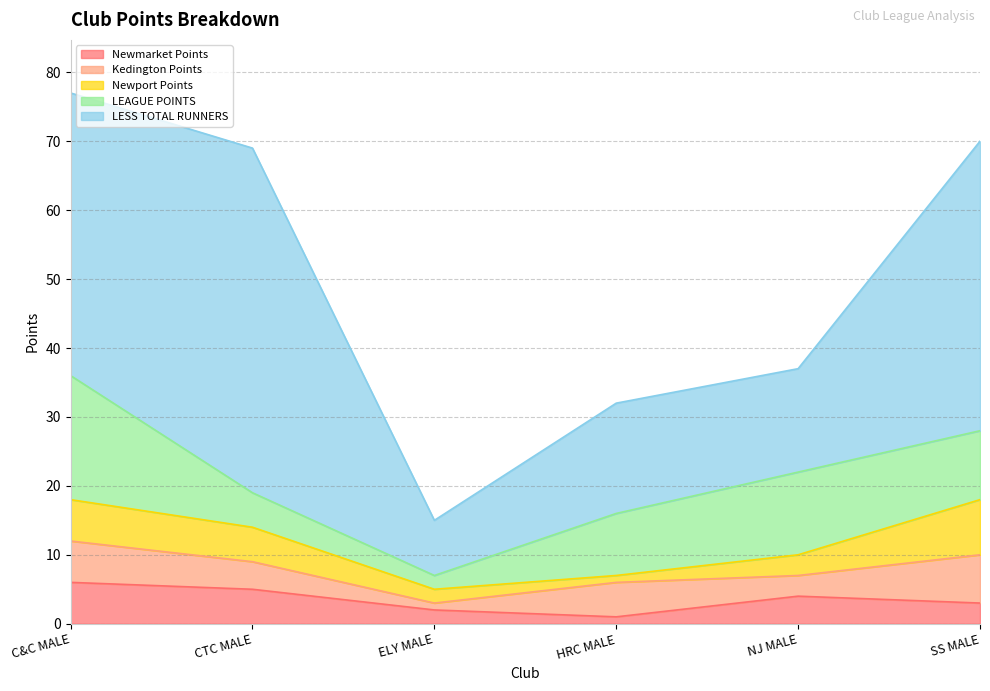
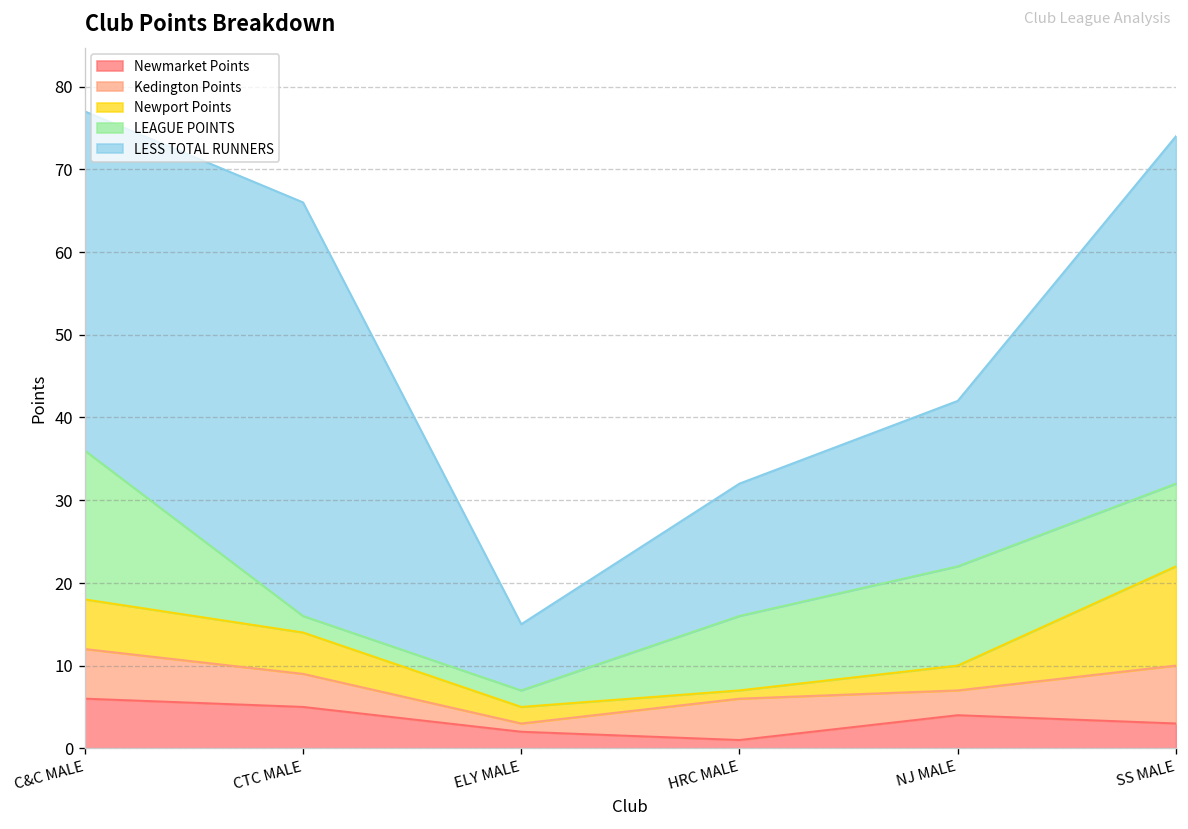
  {
    "Newport Points": {
      "C&C MALE": 6,
      "CTC MALE": 5,
      "ELY MALE": 2,
      "HRC MALE": 1,
      "NJ MALE": 3,
-     "SS MALE": 8
+     "SS MALE": 12
    },
    "LEAGUE POINTS": {
      "C&C MALE": 18,
-     "CTC MALE": 5,
+     "CTC MALE": 2,
      "ELY MALE": 2,
      "HRC MALE": 9,
      "NJ MALE": 12,
      "SS MALE": 10
    },
    "LESS TOTAL RUNNERS": {
      "C&C MALE": 41,
      "CTC MALE": 50,
      "ELY MALE": 8,
      "HRC MALE": 16,
-     "NJ MALE": 15,
+     "NJ MALE": 20,
      "SS MALE": 42
    }
  }
